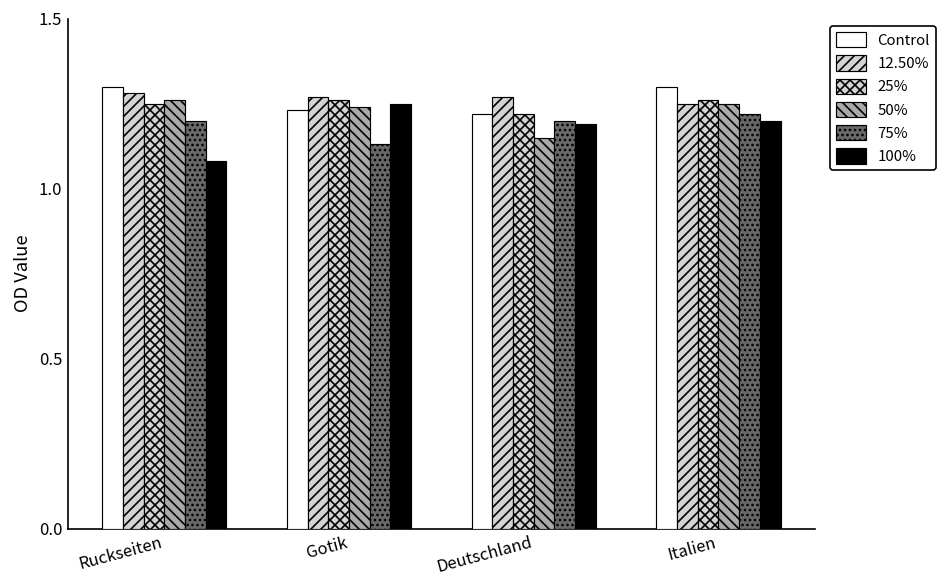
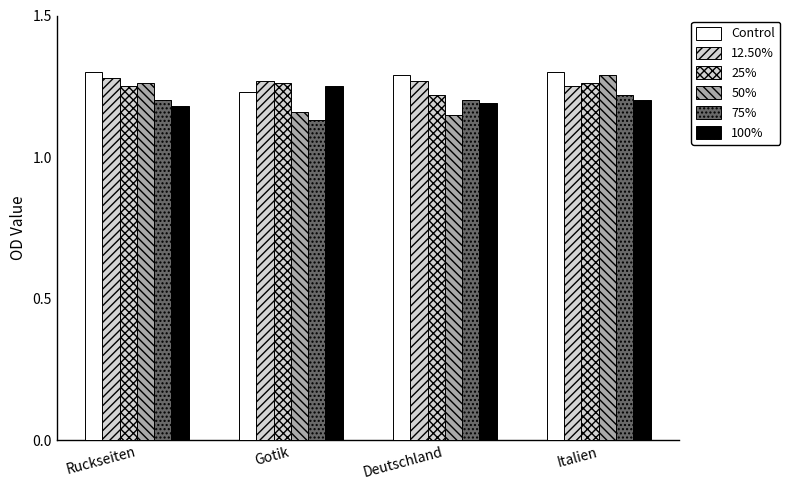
  {
    "Control": {
      "Ruckseiten": 1.30,
      "Gotik": 1.23,
-     "Deutschland": 1.22,
+     "Deutschland": 1.29,
      "Italien": 1.30
    },
    "50%": {
      "Ruckseiten": 1.26,
-     "Gotik": 1.24,
+     "Gotik": 1.16,
      "Deutschland": 1.15,
-     "Italien": 1.25
+     "Italien": 1.29
    },
    "75%": {
      "Ruckseiten": 1.20,
      "Gotik": 1.13,
      "Deutschland": 1.20,
      "Italien": 1.22
    },
    "100%": {
-     "Ruckseiten": 1.08,
+     "Ruckseiten": 1.18,
      "Gotik": 1.25,
      "Deutschland": 1.19,
      "Italien": 1.20
    }
  }
